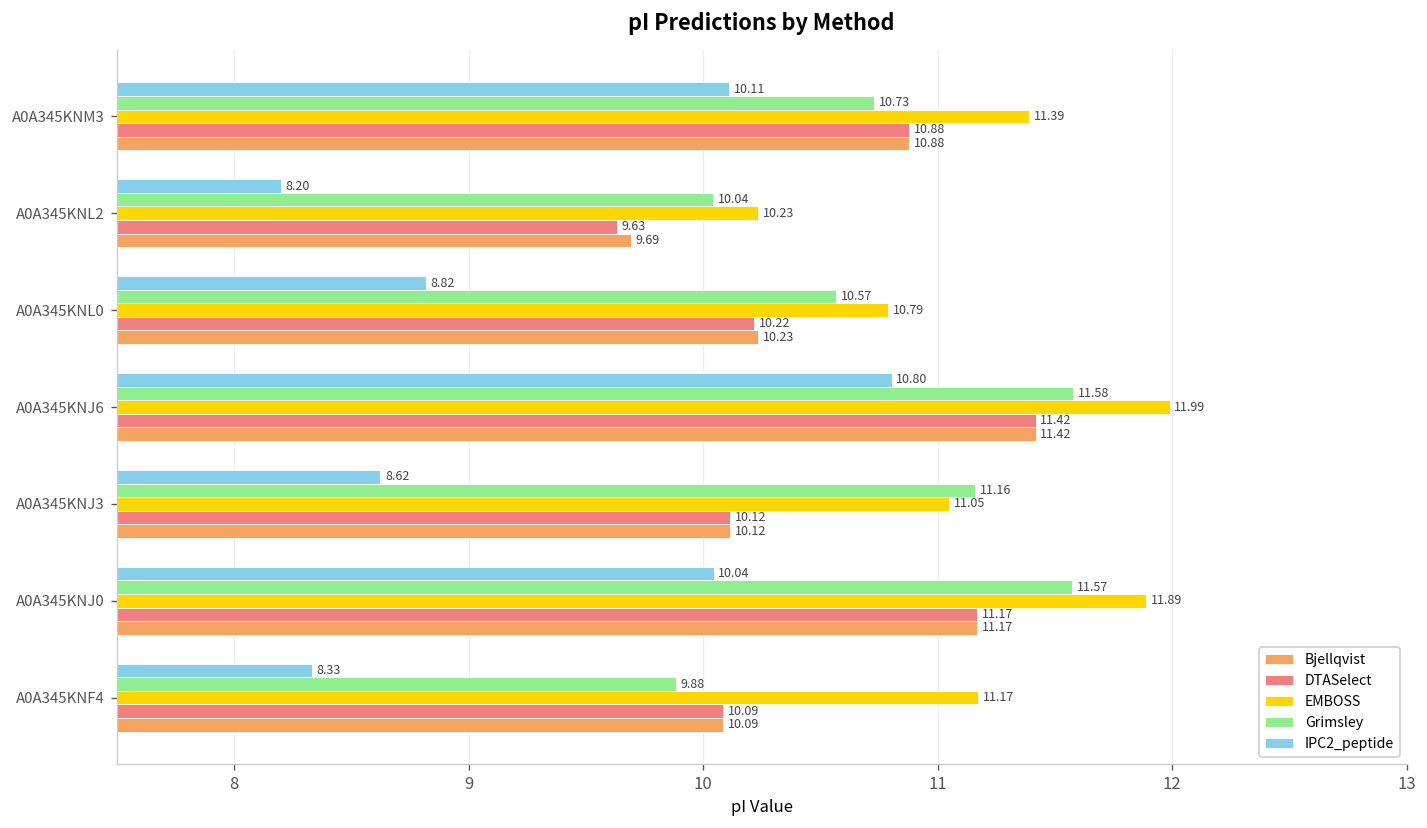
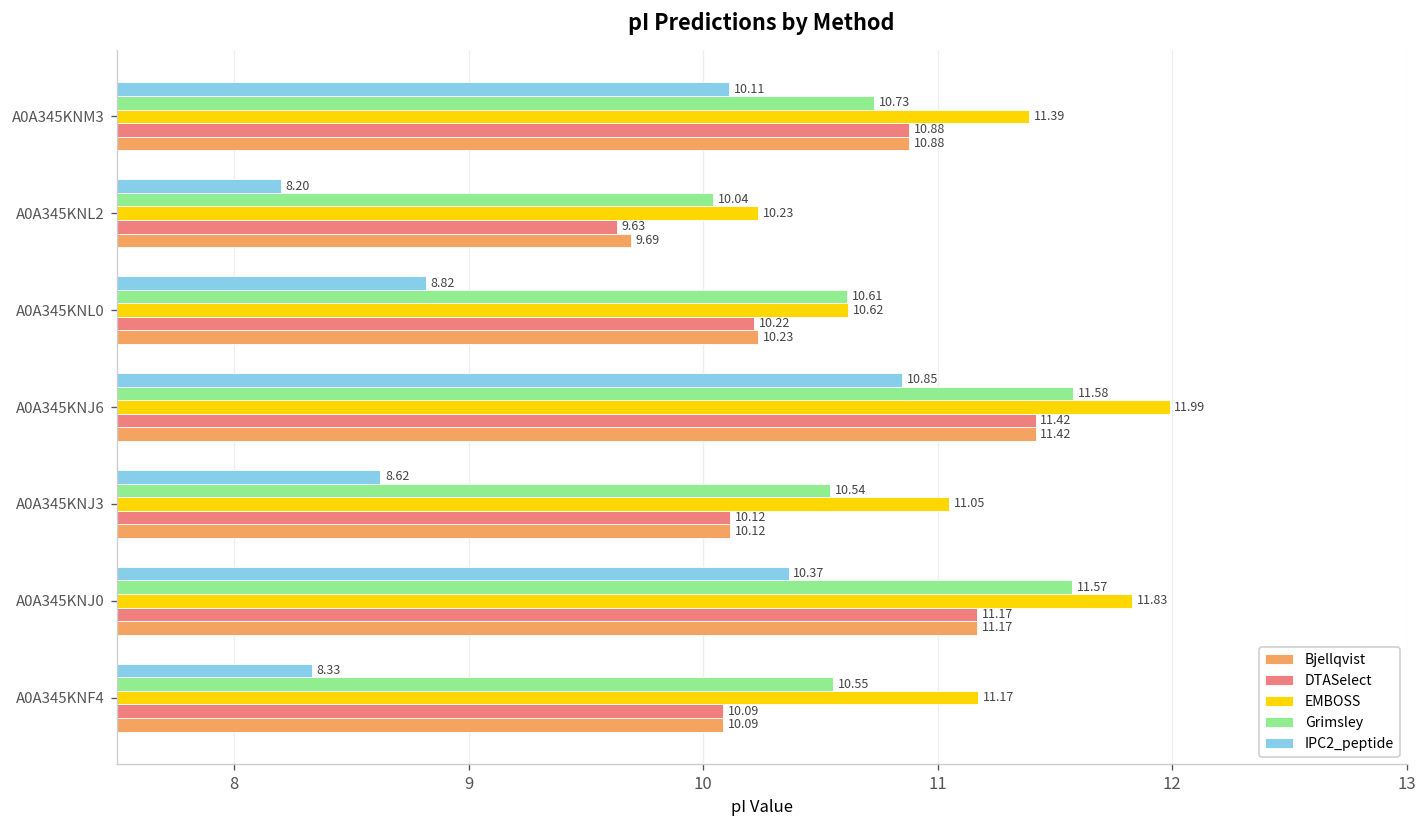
  {
    "EMBOSS": {
      "A0A345KNM3": 11.39,
      "A0A345KNL2": 10.23,
-     "A0A345KNL0": 10.79,
+     "A0A345KNL0": 10.62,
      "A0A345KNJ6": 11.99,
      "A0A345KNJ3": 11.05,
-     "A0A345KNJ0": 11.89,
+     "A0A345KNJ0": 11.83,
      "A0A345KNF4": 11.17
    },
    "Grimsley": {
      "A0A345KNM3": 10.73,
      "A0A345KNL2": 10.04,
-     "A0A345KNL0": 10.57,
+     "A0A345KNL0": 10.61,
      "A0A345KNJ6": 11.58,
-     "A0A345KNJ3": 11.16,
+     "A0A345KNJ3": 10.54,
      "A0A345KNJ0": 11.57,
-     "A0A345KNF4": 9.88
+     "A0A345KNF4": 10.55
    },
    "IPC2_peptide": {
      "A0A345KNM3": 10.11,
      "A0A345KNL2": 8.20,
      "A0A345KNL0": 8.82,
-     "A0A345KNJ6": 10.80,
+     "A0A345KNJ6": 10.85,
      "A0A345KNJ3": 8.62,
-     "A0A345KNJ0": 10.04,
+     "A0A345KNJ0": 10.37,
      "A0A345KNF4": 8.33
    }
  }
